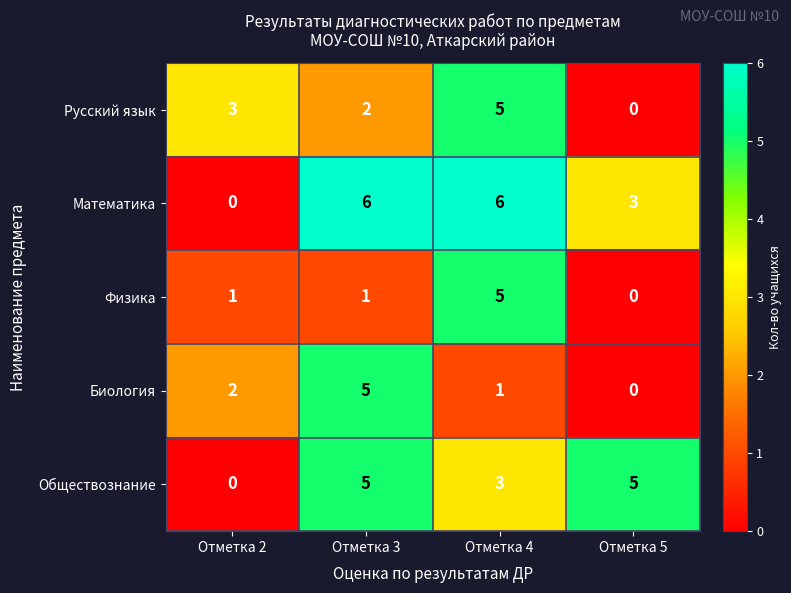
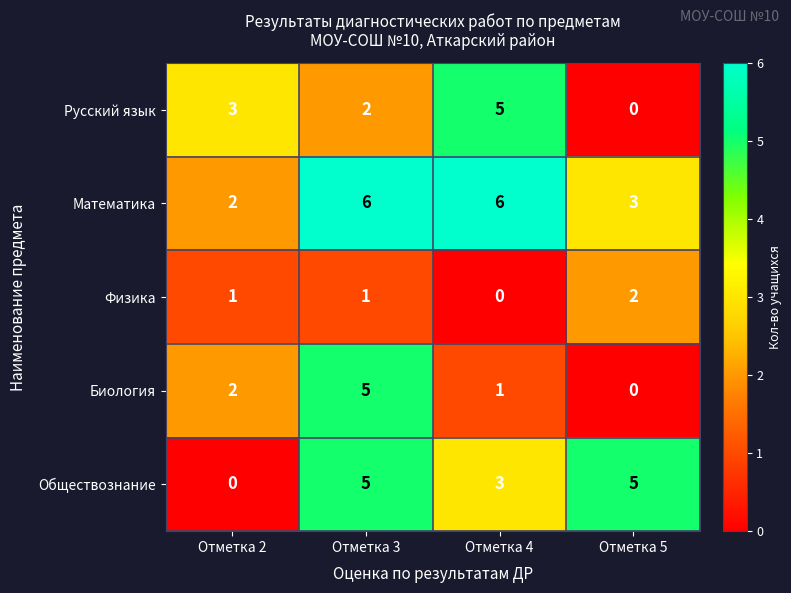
  {
    "Русский язык": {
      "Отметка 2": 3,
      "Отметка 3": 2,
      "Отметка 4": 5,
      "Отметка 5": 0
    },
    "Математика": {
-     "Отметка 2": 0,
+     "Отметка 2": 2,
      "Отметка 3": 6,
      "Отметка 4": 6,
      "Отметка 5": 3
    },
    "Физика": {
      "Отметка 2": 1,
      "Отметка 3": 1,
-     "Отметка 4": 5,
-     "Отметка 5": 0
+     "Отметка 4": 0,
+     "Отметка 5": 2
    },
    "Биология": {
      "Отметка 2": 2,
      "Отметка 3": 5,
      "Отметка 4": 1,
      "Отметка 5": 0
    },
    "Обществознание": {
      "Отметка 2": 0,
      "Отметка 3": 5,
      "Отметка 4": 3,
      "Отметка 5": 5
    }
  }
